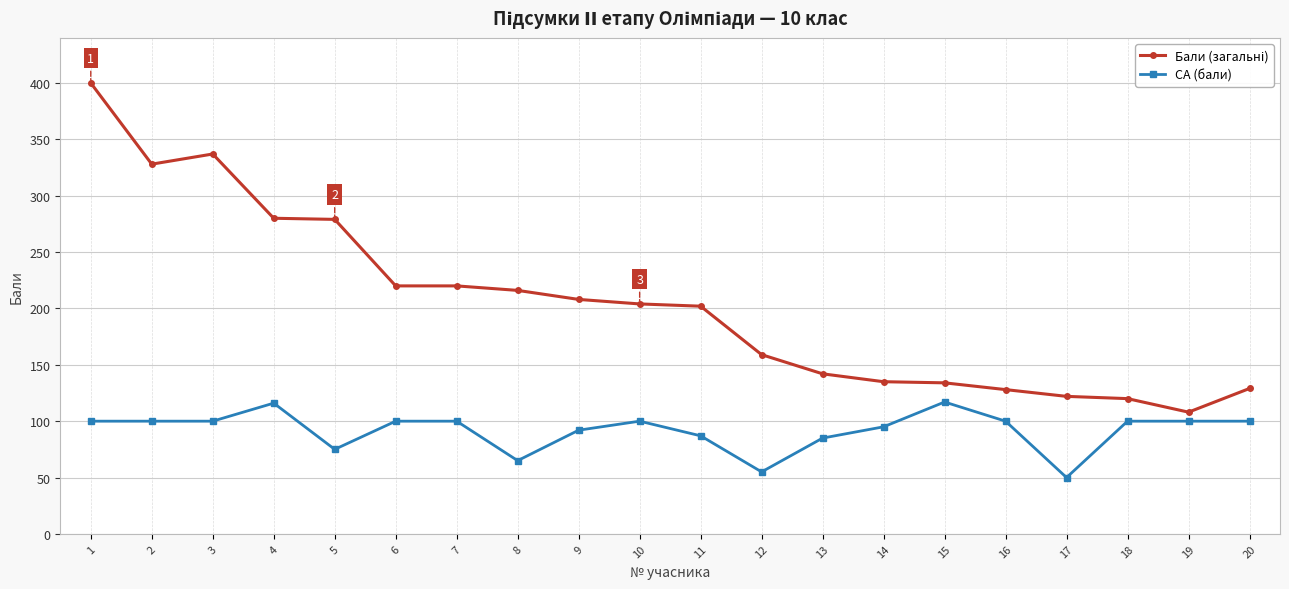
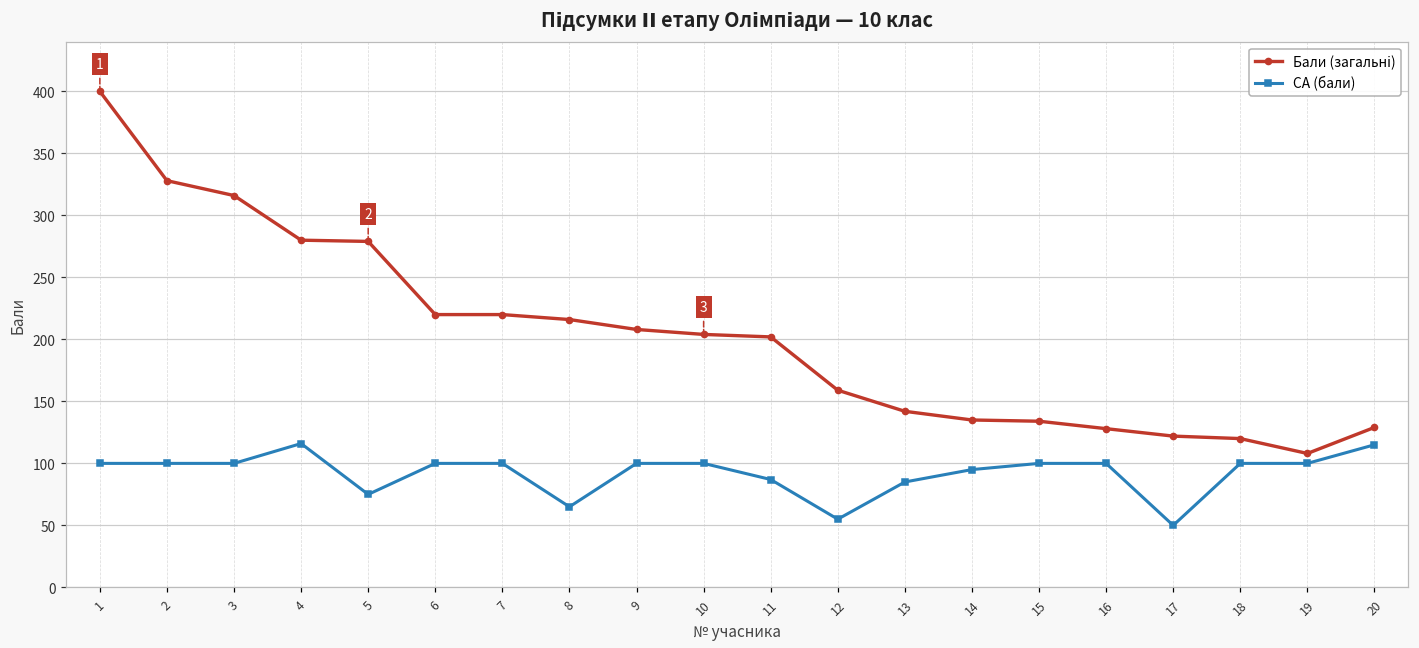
  {
    "Бали (загальні)": {
      "2": 328,
-     "3": 337,
+     "3": 316,
      "4": 280,
      "6": 220,
      "7": 220,
      "8": 216,
      "9": 208,
      "11": 202,
      "12": 159,
      "13": 142,
      "14": 135,
      "15": 134,
      "16": 128,
      "17": 122,
      "18": 120,
      "19": 108,
      "20": 129
    },
    "CA (бали)": {
      "1": 100,
      "2": 100,
      "3": 100,
      "4": 116,
      "5": 75,
      "6": 100,
      "7": 100,
      "8": 65,
-     "9": 92,
+     "9": 100,
      "10": 100,
      "11": 87,
      "12": 55,
      "13": 85,
      "14": 95,
-     "15": 117,
+     "15": 100,
      "16": 100,
      "17": 50,
      "18": 100,
      "19": 100,
-     "20": 100
+     "20": 115
    }
  }
